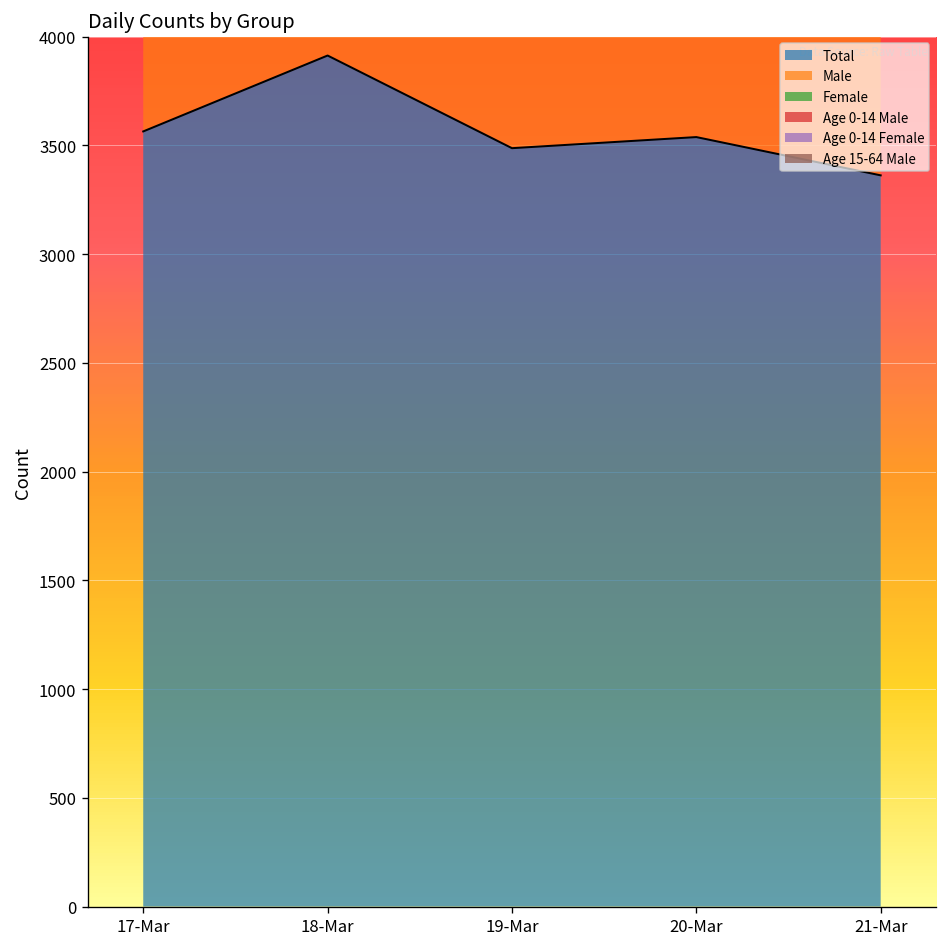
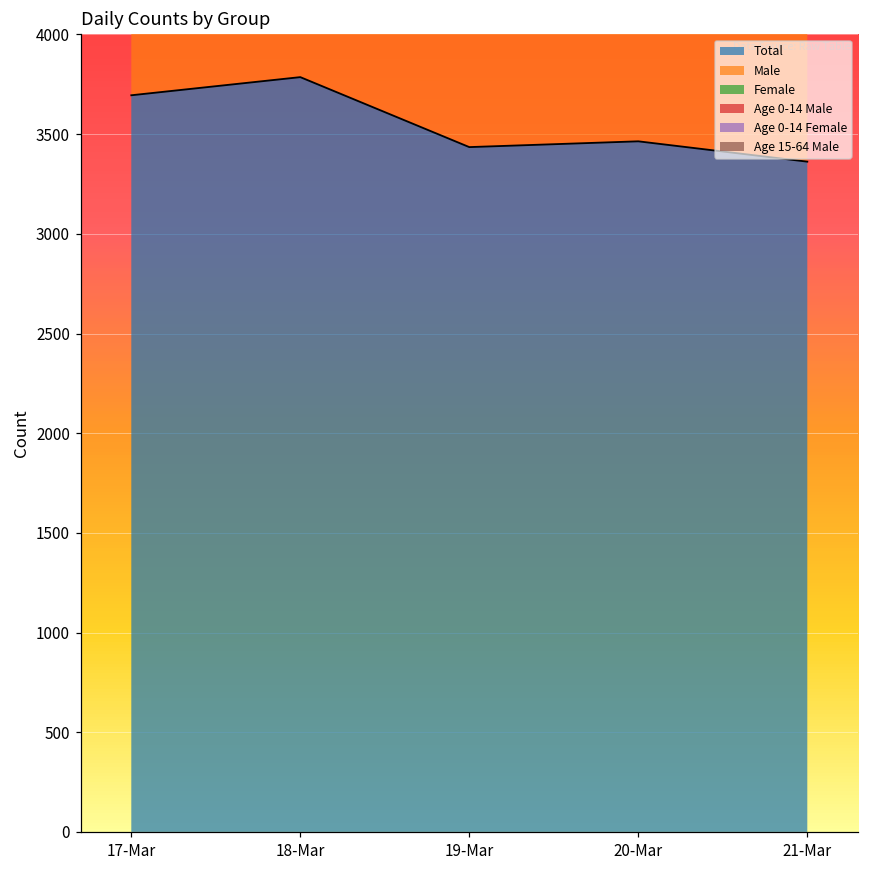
  {
    "Total": {
-     "17-Mar": 3560,
-     "18-Mar": 3910,
-     "19-Mar": 3490,
-     "20-Mar": 3540,
+     "17-Mar": 3700,
+     "18-Mar": 3790,
+     "19-Mar": 3440,
+     "20-Mar": 3460,
      "21-Mar": 3360
    }
  }
